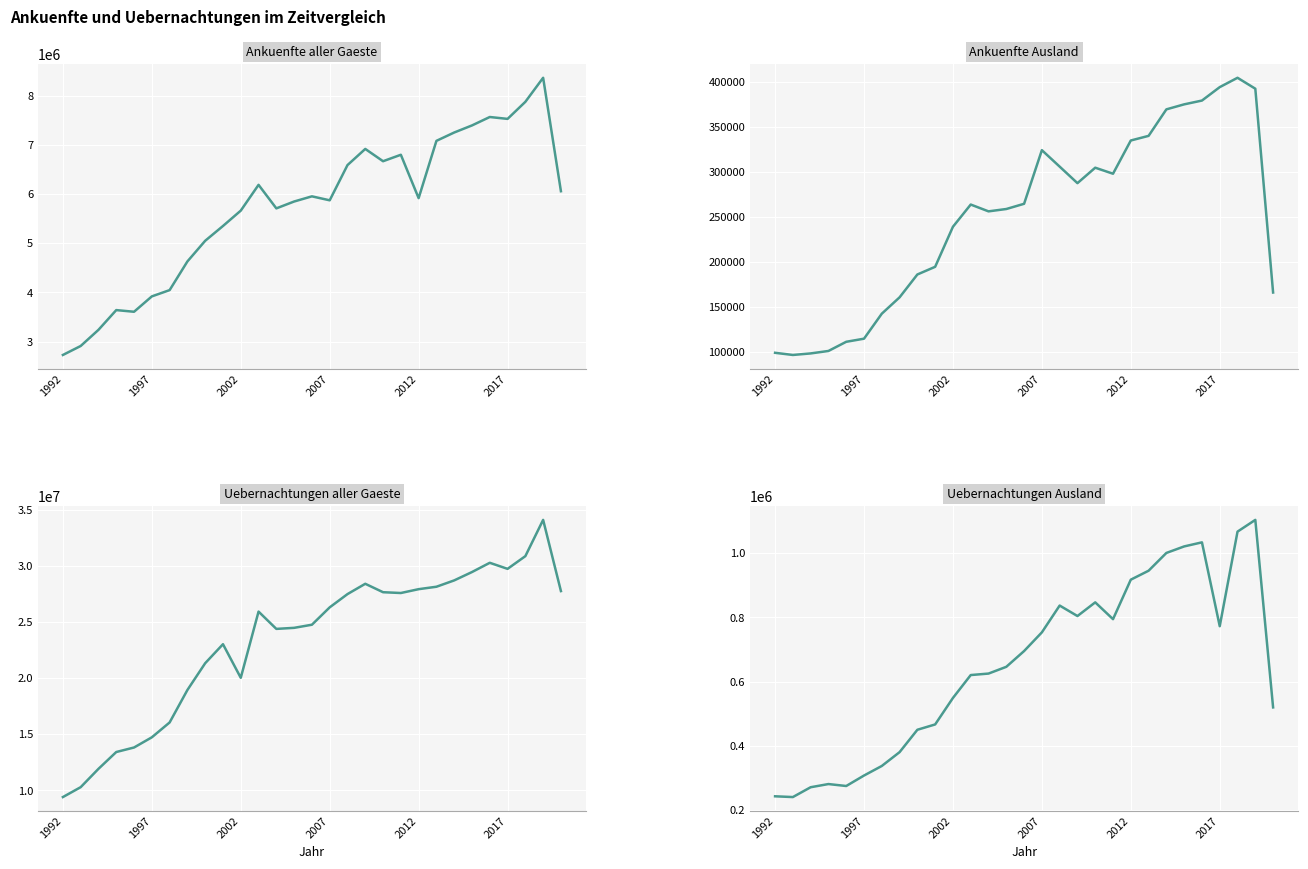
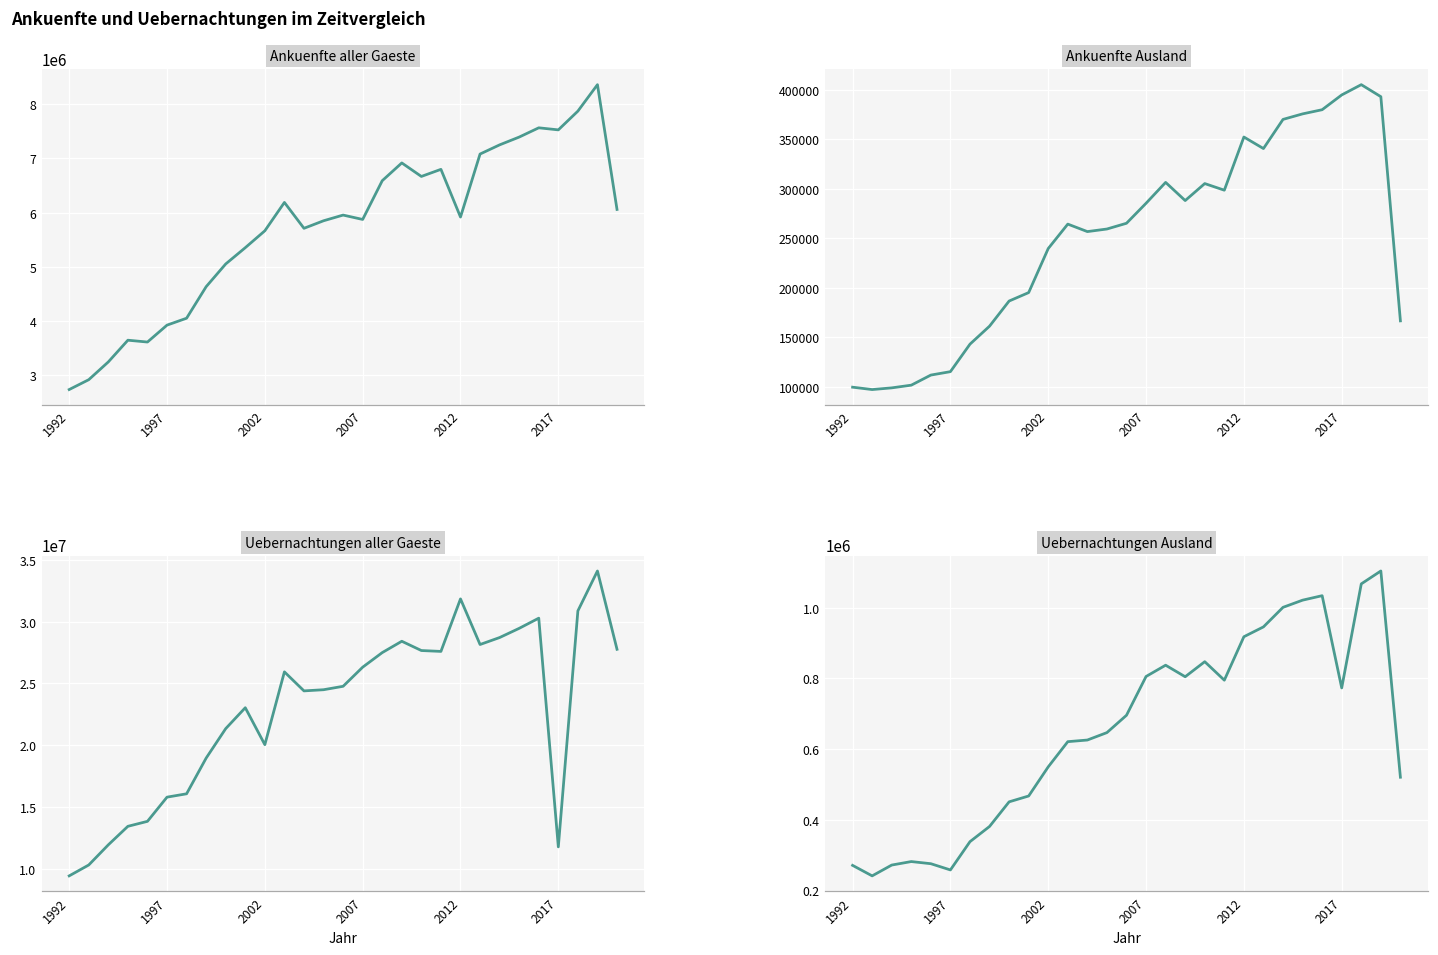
  {
    "Ankuenfte aller Gaeste": {
      "1992": 2700000,
      "1997": 3900000,
      "2002": 5700000,
      "2007": 5900000,
      "2012": 5900000,
      "2017": 7500000
    },
    "Ankuenfte Ausland": {
      "1992": 100000,
      "1997": 120000,
      "2002": 240000,
-     "2007": 320000,
-     "2012": 340000,
+     "2007": 290000,
+     "2012": 350000,
      "2017": 390000
    },
    "Uebernachtungen aller Gaeste": {
      "1992": 9400000,
-     "1997": 14700000,
+     "1997": 15800000,
      "2002": 20000000,
      "2007": 26300000,
-     "2012": 27900000,
-     "2017": 29800000
+     "2012": 31900000,
+     "2017": 11800000
    },
    "Uebernachtungen Ausland": {
-     "1992": 240000,
-     "1997": 310000,
+     "1992": 270000,
+     "1997": 260000,
      "2002": 550000,
-     "2007": 750000,
+     "2007": 810000,
      "2012": 920000,
      "2017": 770000
    }
  }
